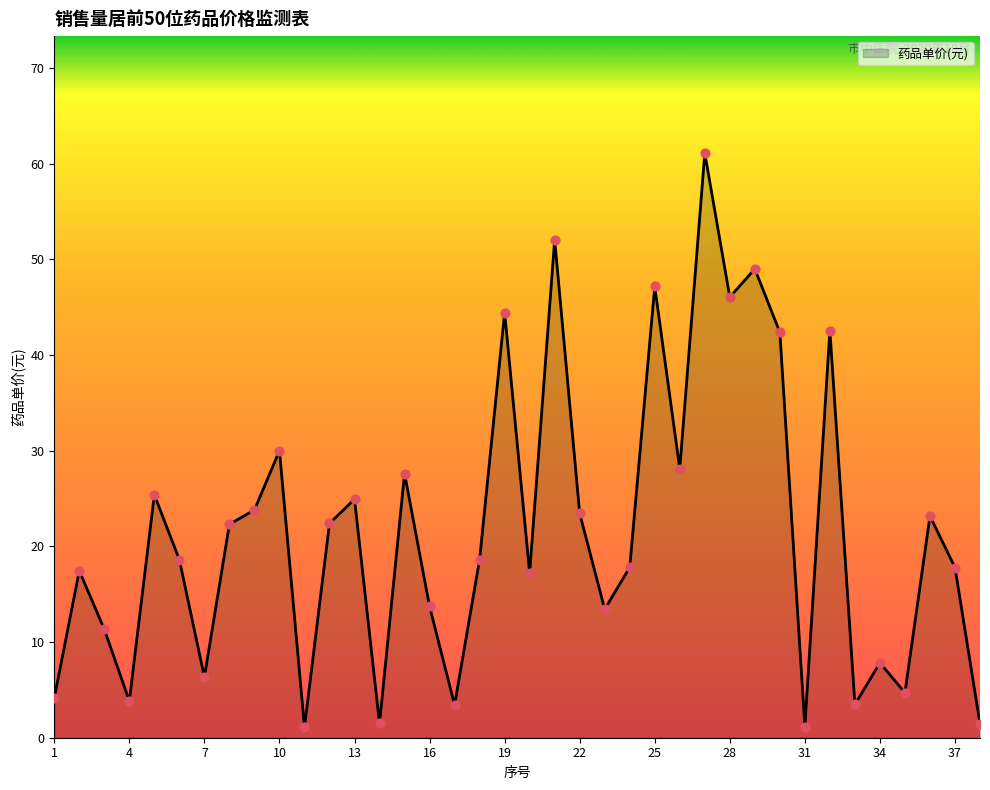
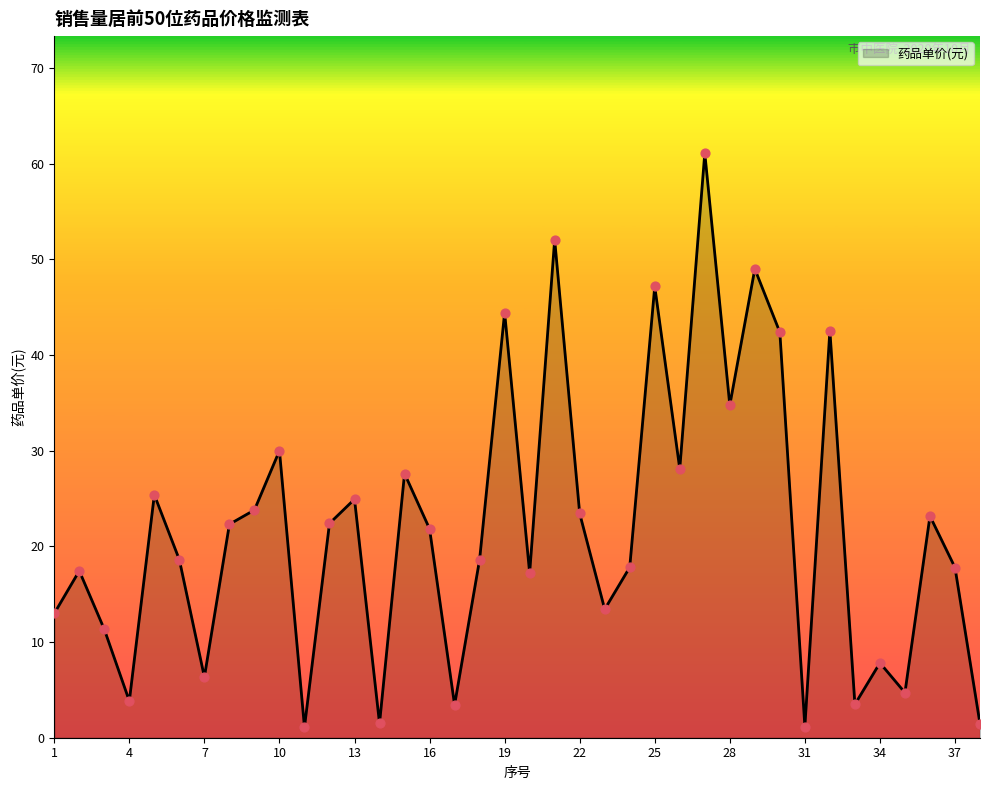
  {
-   "1": 4,
+   "1": 13,
    "4": 4,
    "7": 6,
    "10": 30,
    "13": 25,
-   "16": 14,
+   "16": 22,
    "19": 44,
    "22": 23,
    "25": 47,
-   "28": 46,
+   "28": 35,
    "31": 1,
    "34": 8,
    "37": 18
  }
